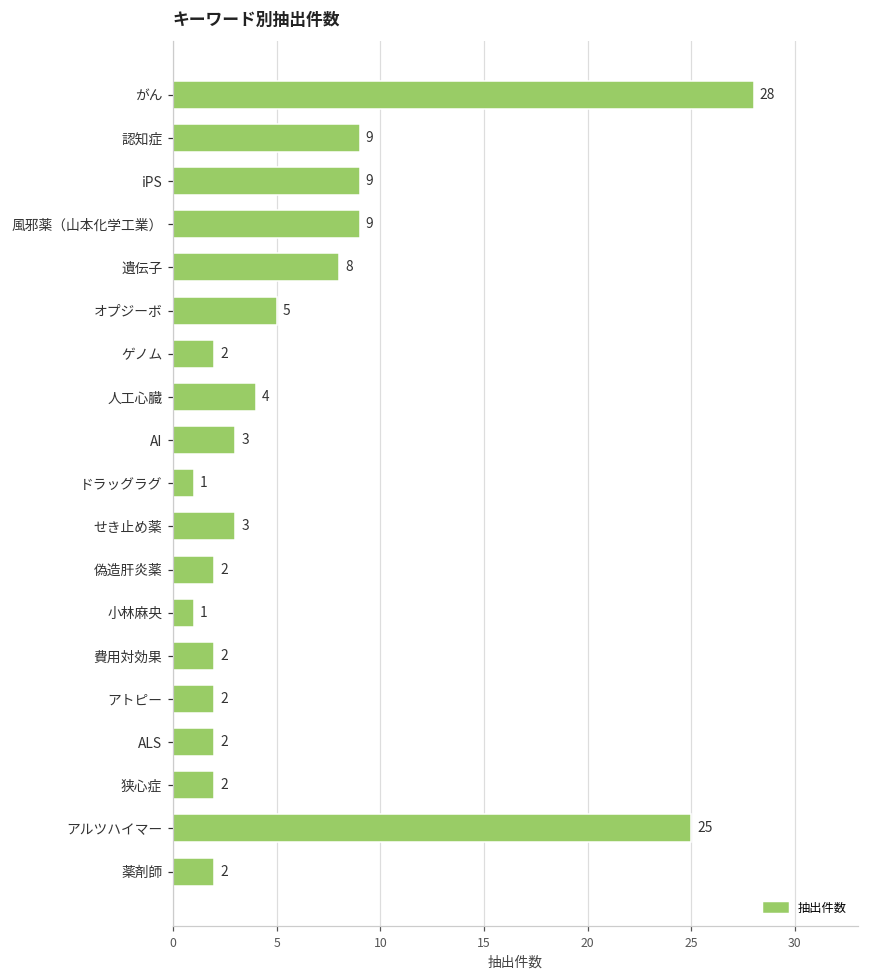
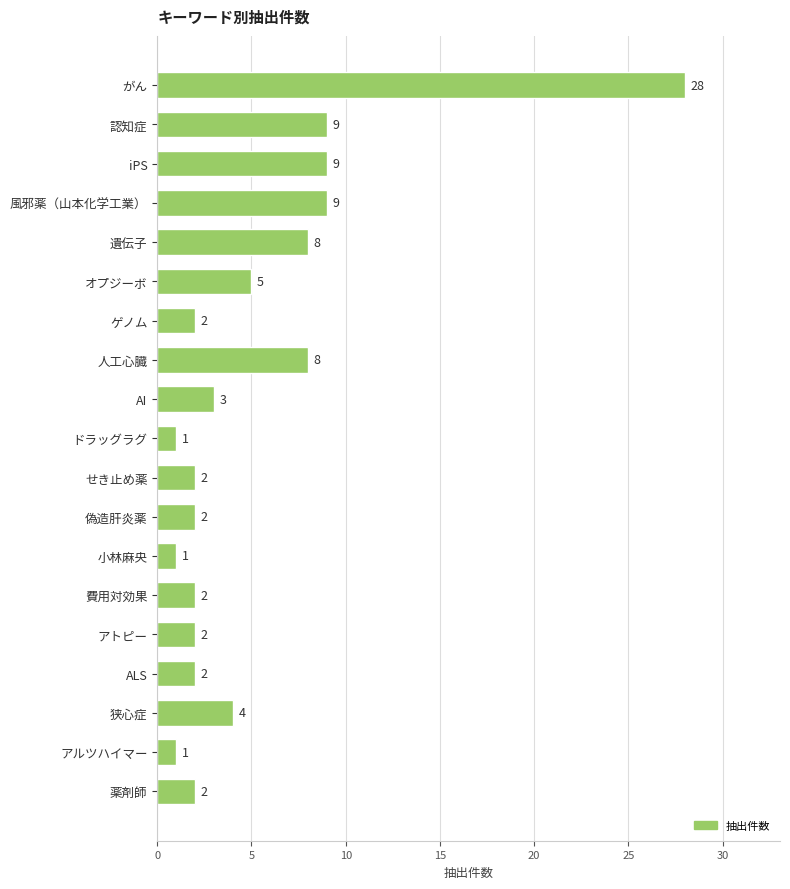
  {
    "がん": 28,
    "認知症": 9,
    "iPS": 9,
    "風邪薬（山本化学工業）": 9,
    "遺伝子": 8,
    "オプジーボ": 5,
    "ゲノム": 2,
-   "人工心臓": 4,
+   "人工心臓": 8,
    "AI": 3,
    "ドラッグラグ": 1,
-   "せき止め薬": 3,
+   "せき止め薬": 2,
    "偽造肝炎薬": 2,
    "小林麻央": 1,
    "費用対効果": 2,
    "アトピー": 2,
    "ALS": 2,
-   "狭心症": 2,
-   "アルツハイマー": 25,
+   "狭心症": 4,
+   "アルツハイマー": 1,
    "薬剤師": 2
  }
